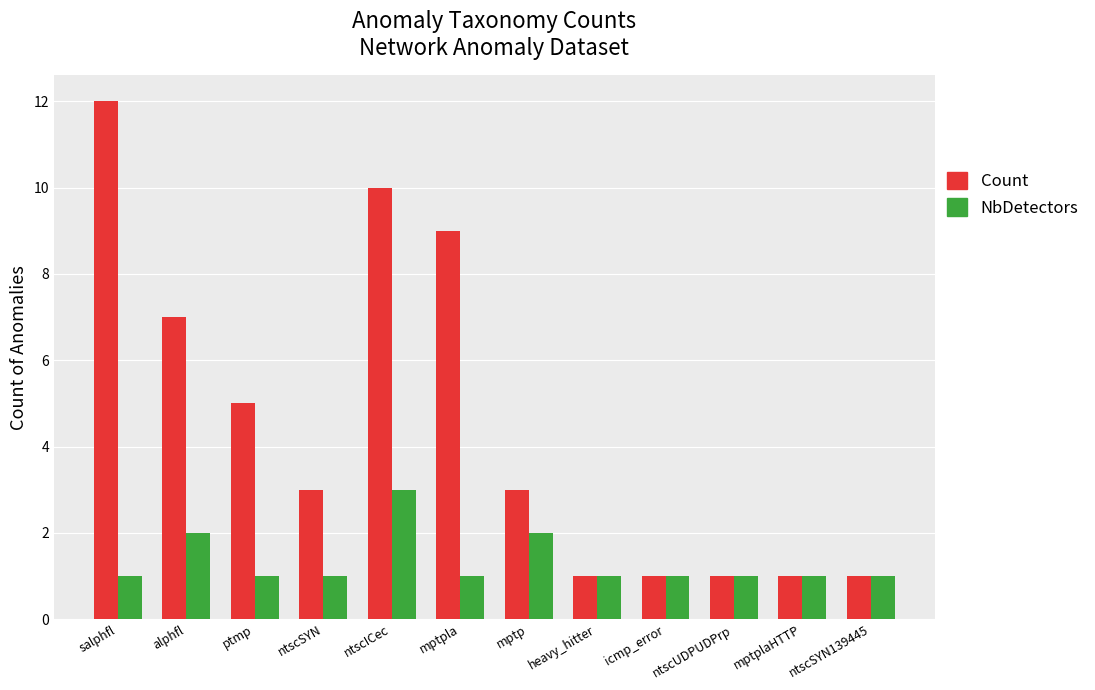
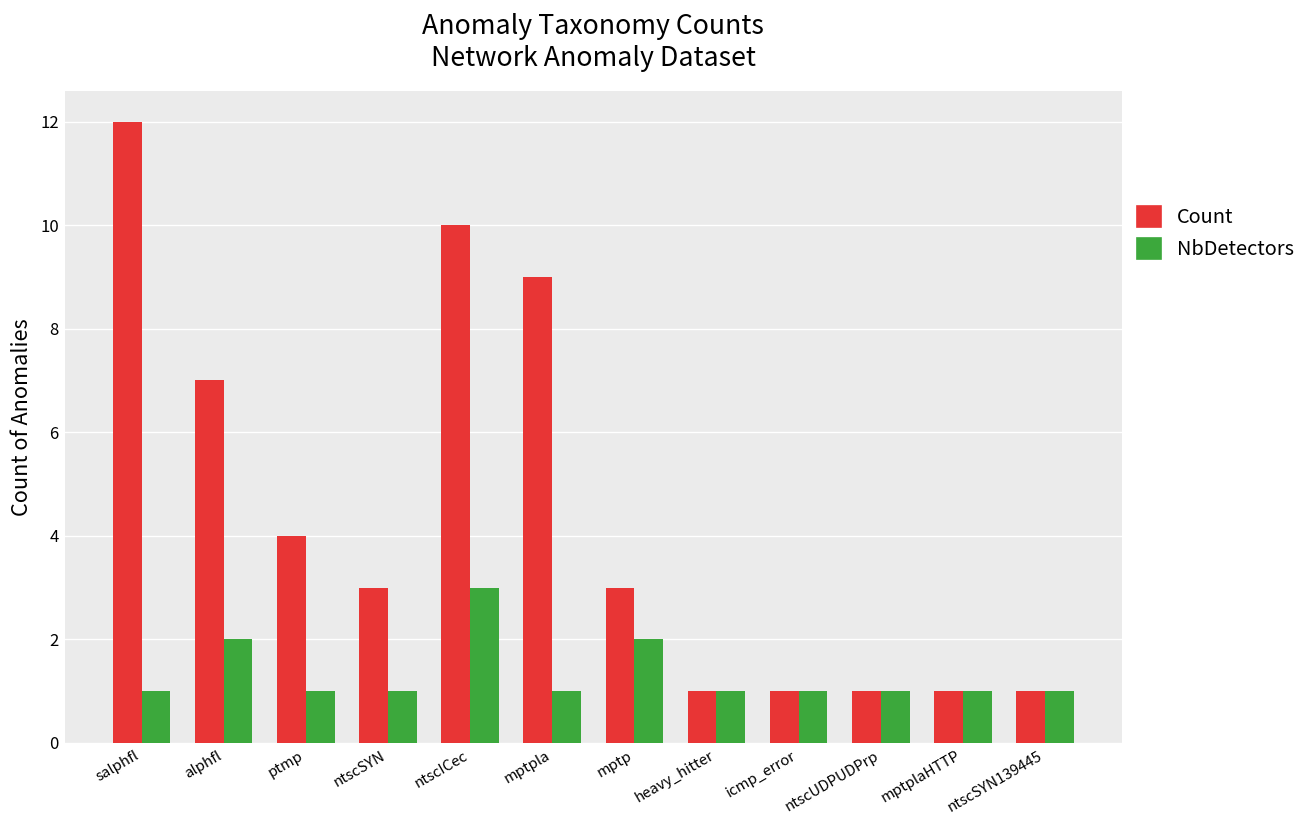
  {
    "Count": {
      "salphfl": 12,
      "alphfl": 7,
-     "ptmp": 5,
+     "ptmp": 4,
      "ntscSYN": 3,
      "ntscICec": 10,
      "mptpla": 9,
      "mptp": 3,
      "heavy_hitter": 1,
      "icmp_error": 1,
      "ntscUDPUDPrp": 1,
      "mptplaHTTP": 1,
      "ntscSYN139445": 1
    },
    "NbDetectors": {
      "salphfl": 1,
      "alphfl": 2,
      "ptmp": 1,
      "ntscSYN": 1,
      "ntscICec": 3,
      "mptpla": 1,
      "mptp": 2,
      "heavy_hitter": 1,
      "icmp_error": 1,
      "ntscUDPUDPrp": 1,
      "mptplaHTTP": 1,
      "ntscSYN139445": 1
    }
  }
